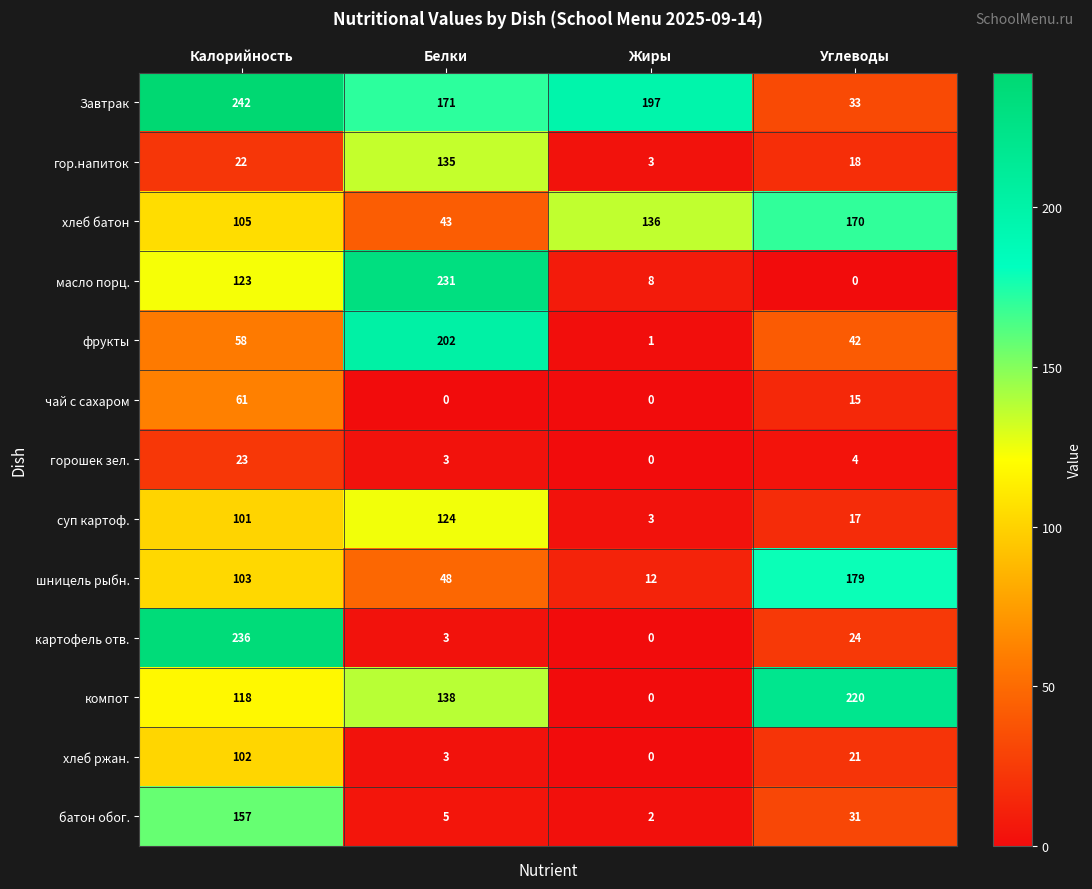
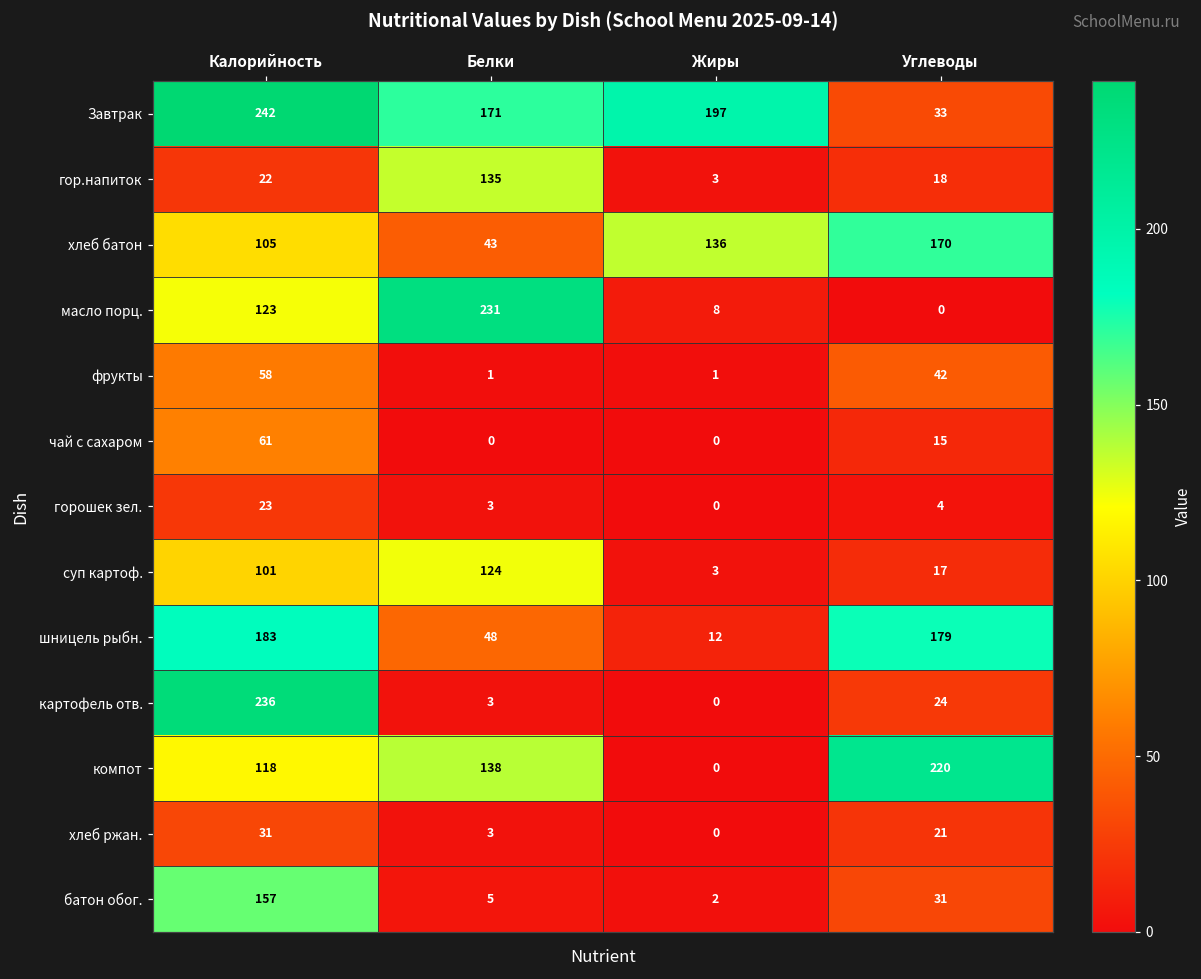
  {
    "Завтрак": {
      "Калорийность": 242,
      "Белки": 171,
      "Жиры": 197,
      "Углеводы": 33
    },
    "гор.напиток": {
      "Калорийность": 22,
      "Белки": 135,
      "Жиры": 3,
      "Углеводы": 18
    },
    "хлеб батон": {
      "Калорийность": 105,
      "Белки": 43,
      "Жиры": 136,
      "Углеводы": 170
    },
    "масло порц.": {
      "Калорийность": 123,
      "Белки": 231,
      "Жиры": 8,
      "Углеводы": 0
    },
    "фрукты": {
      "Калорийность": 58,
-     "Белки": 202,
+     "Белки": 1,
      "Жиры": 1,
      "Углеводы": 42
    },
    "чай с сахаром": {
      "Калорийность": 61,
      "Белки": 0,
      "Жиры": 0,
      "Углеводы": 15
    },
    "горошек зел.": {
      "Калорийность": 23,
      "Белки": 3,
      "Жиры": 0,
      "Углеводы": 4
    },
    "суп картоф.": {
      "Калорийность": 101,
      "Белки": 124,
      "Жиры": 3,
      "Углеводы": 17
    },
    "шницель рыбн.": {
-     "Калорийность": 103,
+     "Калорийность": 183,
      "Белки": 48,
      "Жиры": 12,
      "Углеводы": 179
    },
    "картофель отв.": {
      "Калорийность": 236,
      "Белки": 3,
      "Жиры": 0,
      "Углеводы": 24
    },
    "компот": {
      "Калорийность": 118,
      "Белки": 138,
      "Жиры": 0,
      "Углеводы": 220
    },
    "хлеб ржан.": {
-     "Калорийность": 102,
+     "Калорийность": 31,
      "Белки": 3,
      "Жиры": 0,
      "Углеводы": 21
    },
    "батон обог.": {
      "Калорийность": 157,
      "Белки": 5,
      "Жиры": 2,
      "Углеводы": 31
    }
  }
